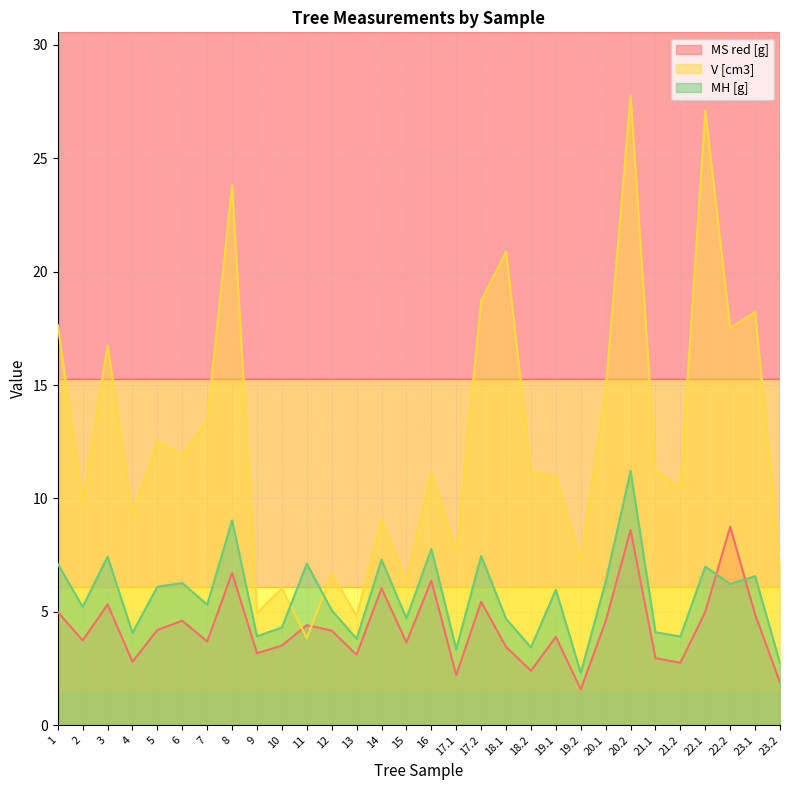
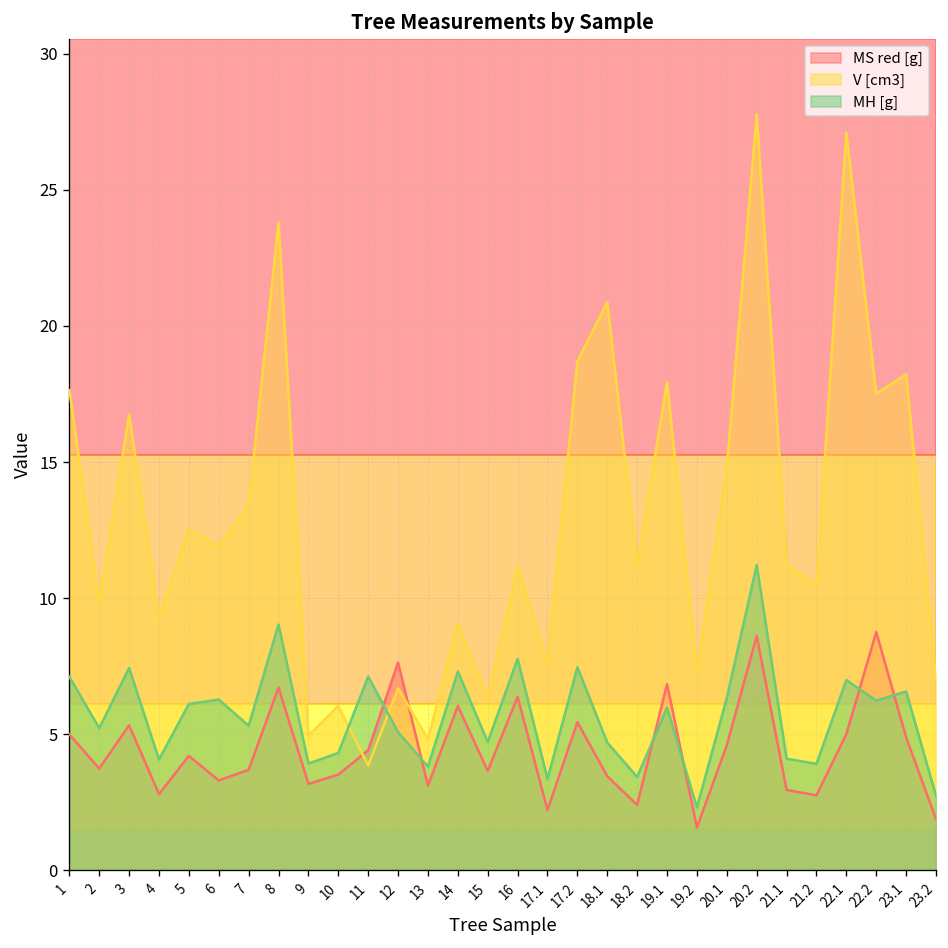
  {
    "MS red [g]": {
      "1": 5.0,
      "2": 3.7,
      "3": 5.3,
      "4": 2.8,
      "5": 4.2,
-     "6": 4.6,
+     "6": 3.3,
      "7": 3.7,
      "8": 6.7,
      "9": 3.2,
      "10": 3.5,
      "11": 4.4,
-     "12": 4.2,
+     "12": 7.6,
      "13": 3.1,
      "14": 6.0,
      "15": 3.6,
      "16": 6.4,
      "17.1": 2.2,
      "17.2": 5.4,
      "18.1": 3.5,
      "18.2": 2.4,
-     "19.1": 3.9,
+     "19.1": 6.8,
      "19.2": 1.6,
      "20.1": 4.6,
      "20.2": 8.6,
      "21.1": 3.0,
      "21.2": 2.8,
      "22.1": 5.0,
      "22.2": 8.8,
      "23.1": 4.9,
      "23.2": 1.9
    },
    "V [cm3]": {
      "1": 17.6,
      "2": 9.8,
      "3": 16.7,
      "4": 9.3,
      "5": 12.5,
      "6": 11.9,
      "7": 13.4,
      "8": 23.8,
      "9": 4.9,
      "10": 6.0,
      "11": 3.8,
      "12": 6.7,
      "13": 4.8,
      "14": 9.1,
      "15": 6.3,
      "16": 11.2,
      "17.1": 7.6,
      "17.2": 18.7,
      "18.1": 20.9,
      "18.2": 11.2,
-     "19.1": 11.0,
+     "19.1": 18.0,
      "19.2": 7.3,
      "20.1": 14.8,
      "20.2": 27.8,
      "21.1": 11.2,
      "21.2": 10.5,
      "22.1": 27.1,
      "22.2": 17.5,
      "23.1": 18.2,
      "23.2": 7.0
    },
    "MH [g]": {
      "1": 7.1,
      "2": 5.2,
      "3": 7.4,
      "4": 4.1,
      "5": 6.1,
      "6": 6.3,
      "7": 5.3,
      "8": 9.0,
      "9": 3.9,
      "10": 4.3,
      "11": 7.1,
      "12": 5.1,
      "13": 3.8,
      "14": 7.3,
      "15": 4.7,
      "16": 7.8,
      "17.1": 3.4,
      "17.2": 7.5,
      "18.1": 4.7,
      "18.2": 3.4,
      "19.1": 6.0,
      "19.2": 2.3,
      "20.1": 6.3,
      "20.2": 11.2,
      "21.1": 4.1,
      "21.2": 3.9,
      "22.1": 7.0,
      "22.2": 6.2,
      "23.1": 6.6,
      "23.2": 2.7
    }
  }
